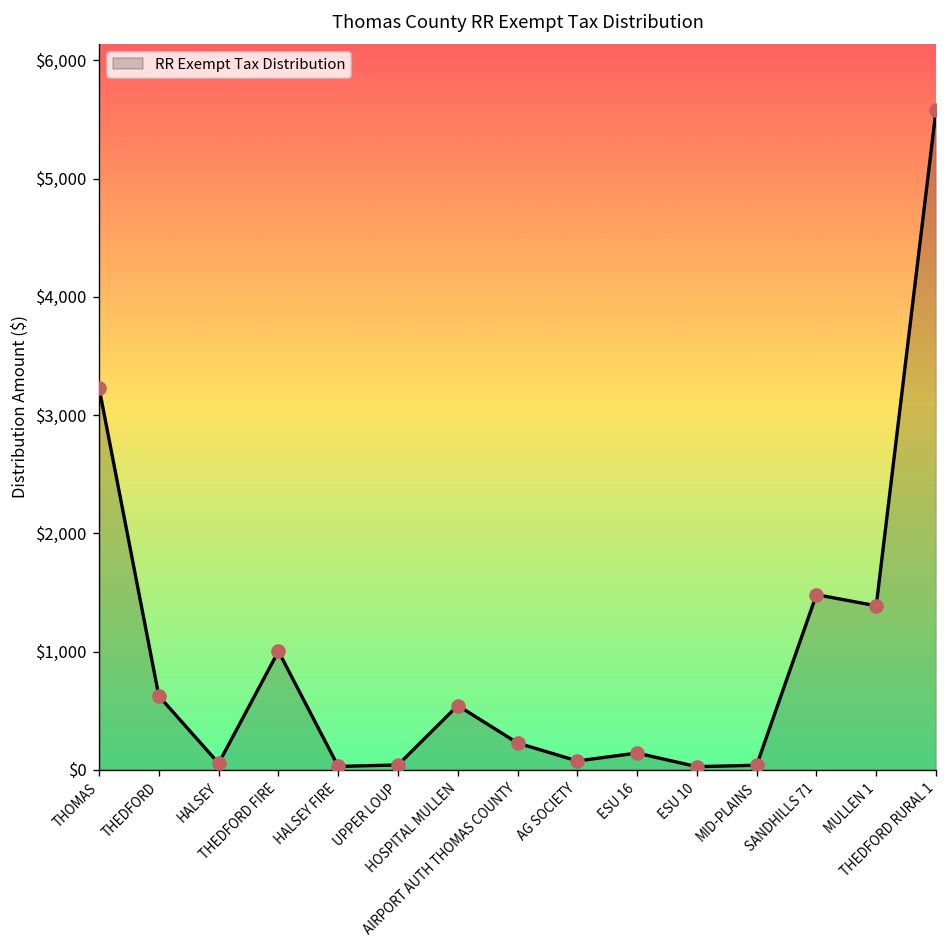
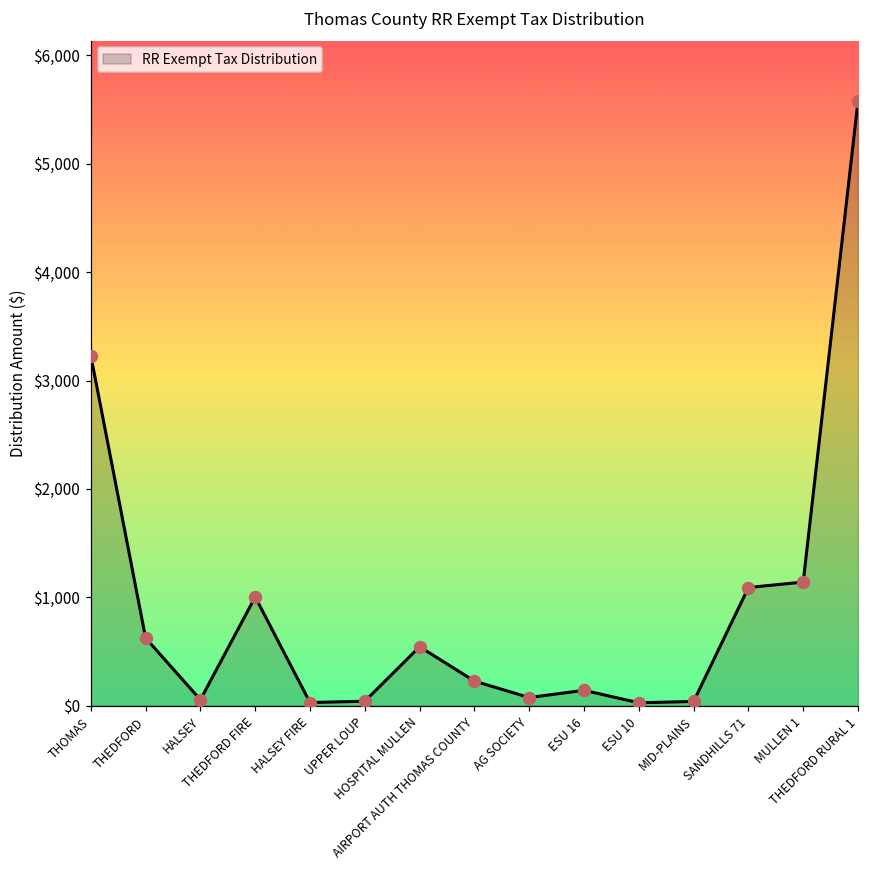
  {
    "THOMAS": "$3,200",
    "THEDFORD": "$600",
    "HALSEY": "$100",
    "THEDFORD FIRE": "$1,000",
    "HALSEY FIRE": "$0",
    "UPPER LOUP": "$0",
    "HOSPITAL MULLEN": "$500",
    "AIRPORT AUTH THOMAS COUNTY": "$200",
    "AG SOCIETY": "$100",
    "ESU 16": "$100",
    "ESU 10": "$0",
    "MID-PLAINS": "$0",
-   "SANDHILLS 71": "$1,500",
-   "MULLEN 1": "$1,400",
+   "SANDHILLS 71": "$1,100",
+   "MULLEN 1": "$1,100",
    "THEDFORD RURAL 1": "$5,600"
  }
